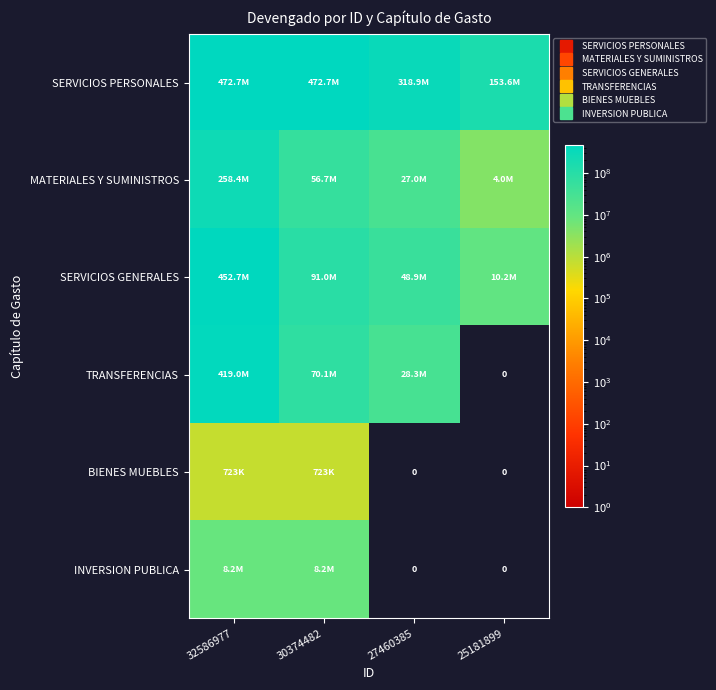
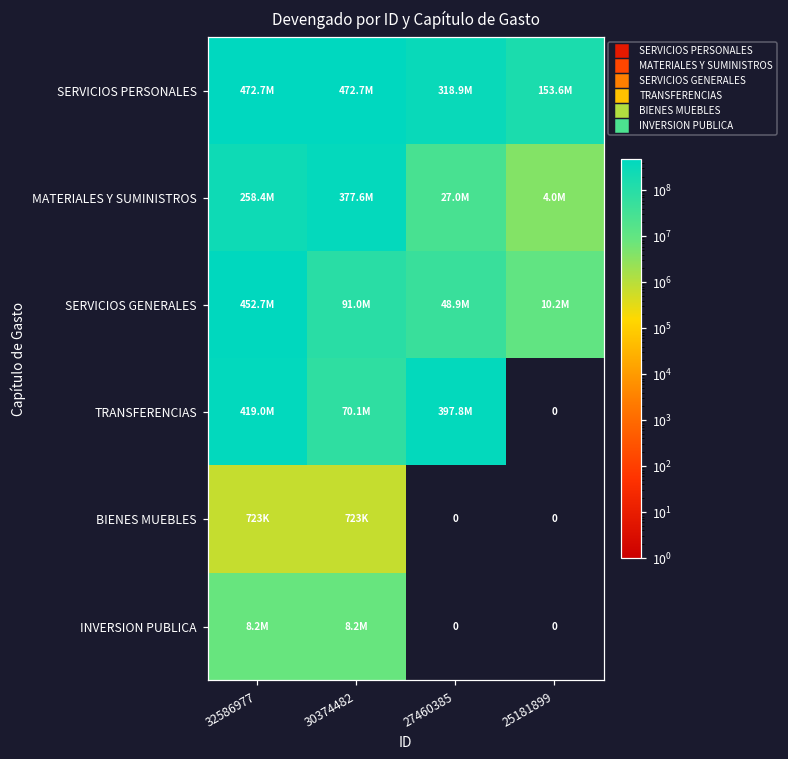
  {
    "SERVICIOS PERSONALES": {
      "32586977": "472.7M",
      "30374482": "472.7M",
      "27460385": "318.9M",
      "25181899": "153.6M"
    },
    "MATERIALES Y SUMINISTROS": {
      "32586977": "258.4M",
-     "30374482": "56.7M",
+     "30374482": "377.6M",
      "27460385": "27.0M",
      "25181899": "4.0M"
    },
    "SERVICIOS GENERALES": {
      "32586977": "452.7M",
      "30374482": "91.0M",
      "27460385": "48.9M",
      "25181899": "10.2M"
    },
    "TRANSFERENCIAS": {
      "32586977": "419.0M",
      "30374482": "70.1M",
-     "27460385": "28.3M",
+     "27460385": "397.8M",
      "25181899": "0"
    },
    "BIENES MUEBLES": {
      "32586977": "723K",
      "30374482": "723K",
      "27460385": "0",
      "25181899": "0"
    },
    "INVERSION PUBLICA": {
      "32586977": "8.2M",
      "30374482": "8.2M",
      "27460385": "0",
      "25181899": "0"
    }
  }
